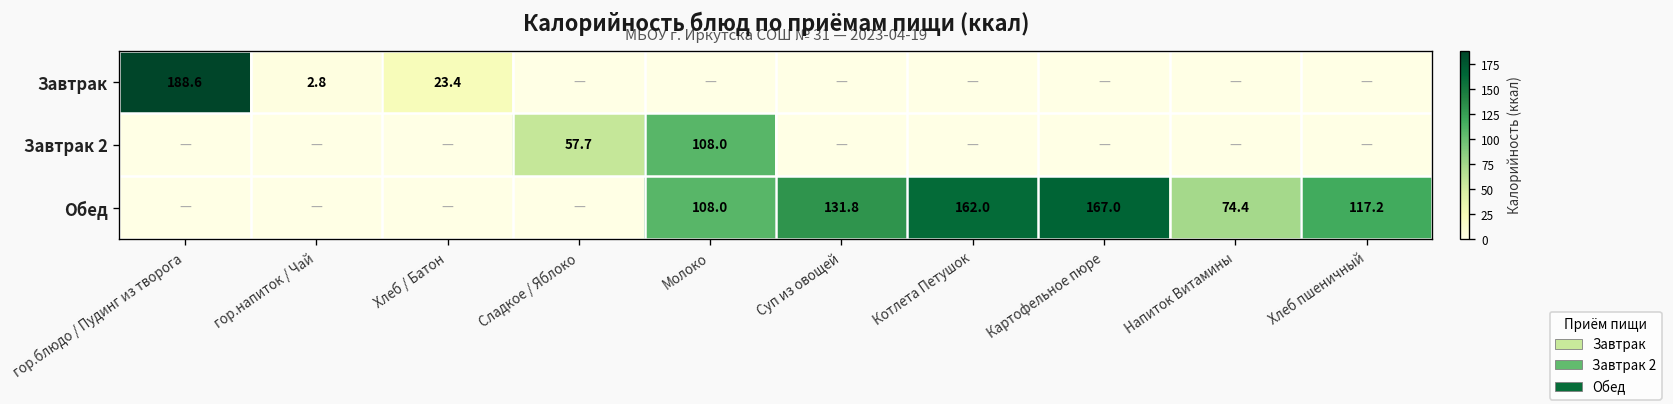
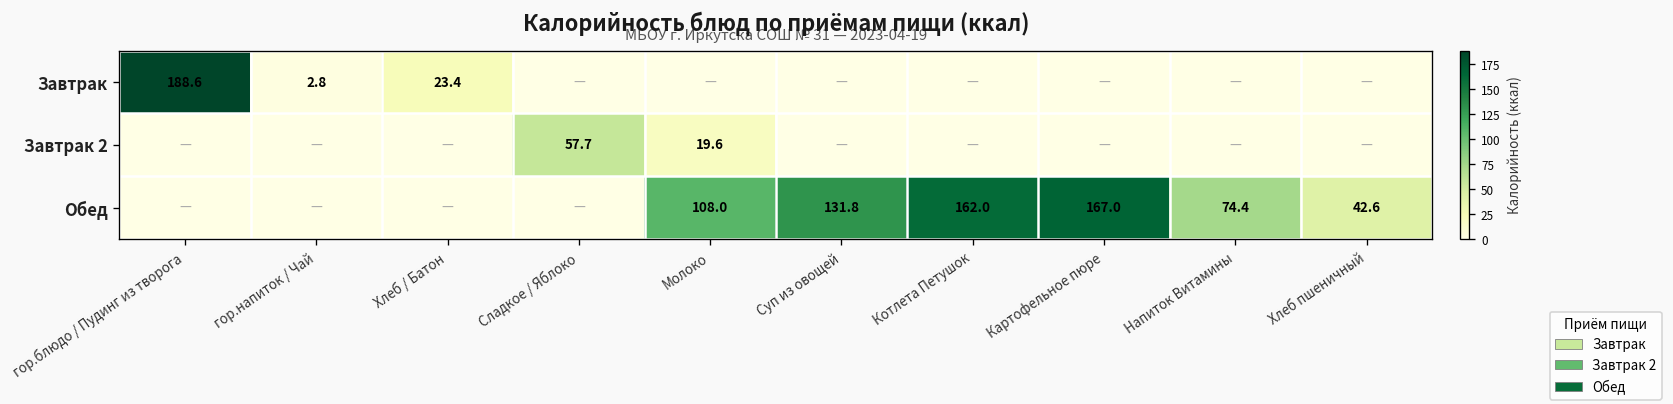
  {
    "Завтрак": {
      "гор.блюдо / Пудинг из творога": 188.6,
      "гор.напиток / Чай": 2.8,
      "Хлеб / Батон": 23.4
    },
    "Завтрак 2": {
      "Сладкое / Яблоко": 57.7,
-     "Молоко": 108.0
+     "Молоко": 19.6
    },
    "Обед": {
      "Молоко": 108.0,
      "Суп из овощей": 131.8,
      "Котлета Петушок": 162.0,
      "Картофельное пюре": 167.0,
      "Напиток Витамины": 74.4,
-     "Хлеб пшеничный": 117.2
+     "Хлеб пшеничный": 42.6
    }
  }
